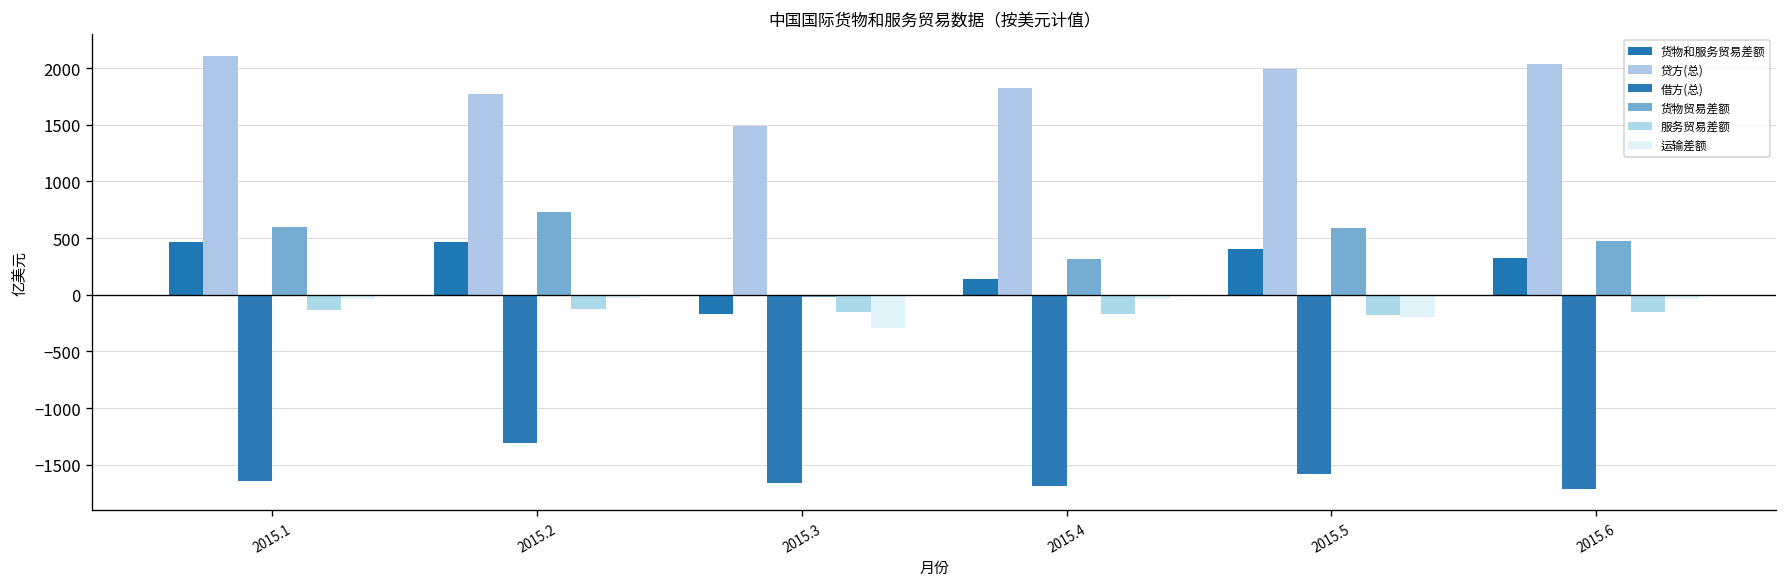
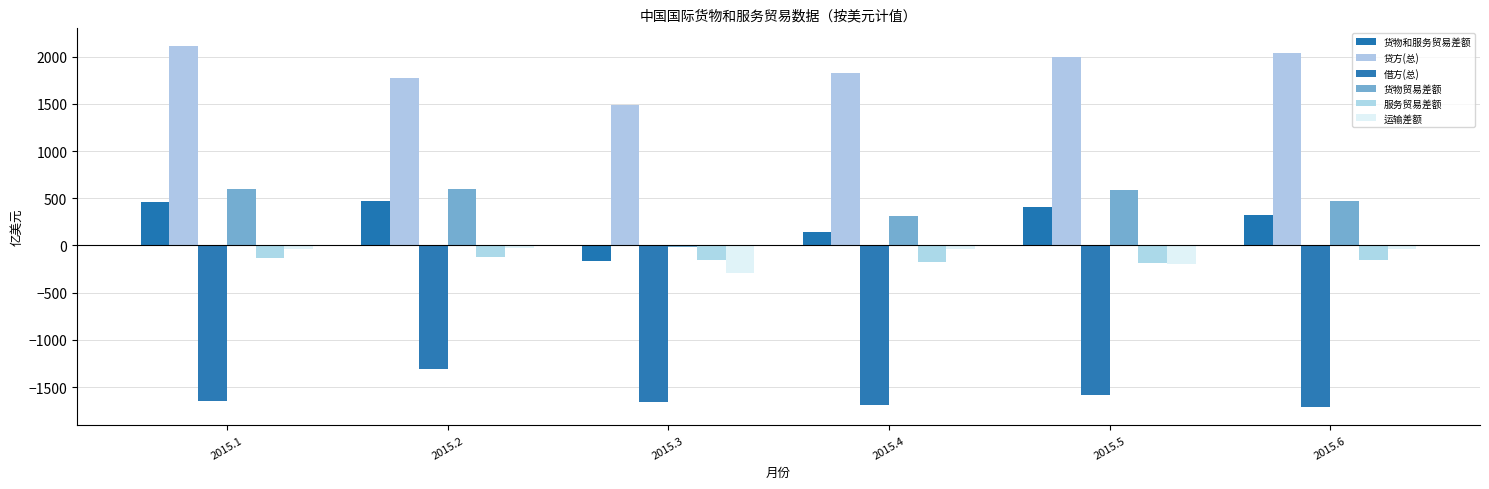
  {
    "货物贸易差额": {
      "2015.1": 600,
-     "2015.2": 700,
+     "2015.2": 600,
      "2015.4": 300,
      "2015.5": 600,
      "2015.6": 500
    },
    "运输差额": {
      "2015.1": 0,
      "2015.2": 0,
      "2015.3": -300,
      "2015.4": 0,
      "2015.5": -200,
      "2015.6": 0
    }
  }
